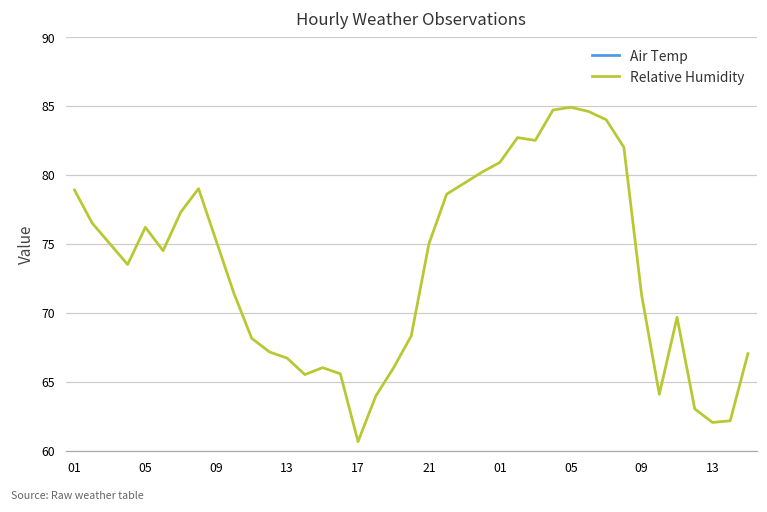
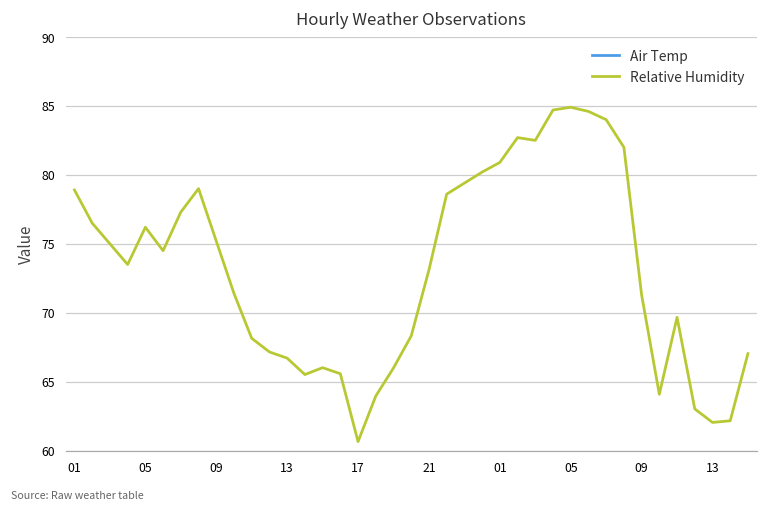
  {
    "Relative Humidity": {
      "17": 60.7,
-     "21": 75.0
+     "21": 73.1
    }
  }
